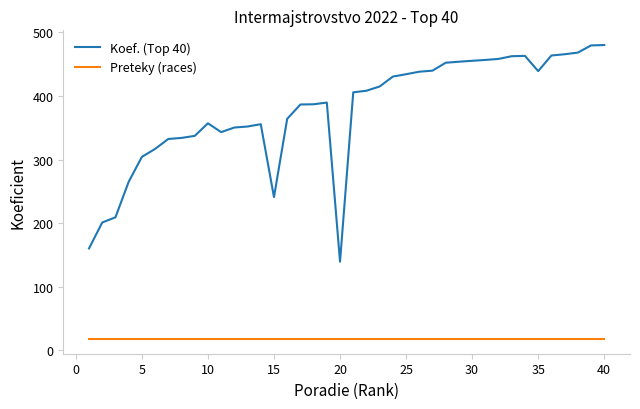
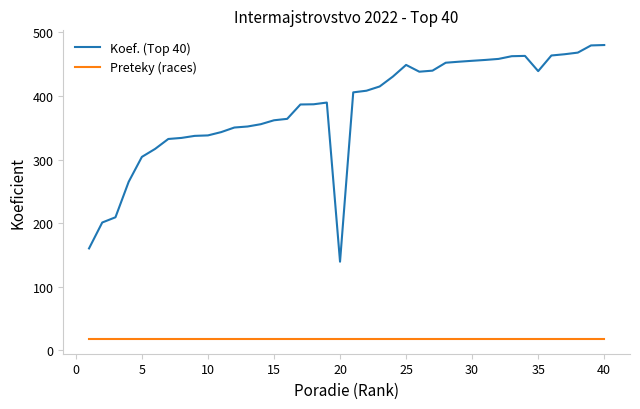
  {
    "Koef. (Top 40)": {
      "5": 300,
-     "10": 360,
-     "15": 240,
+     "10": 340,
+     "15": 360,
      "20": 140,
-     "25": 430,
+     "25": 450,
      "30": 460,
      "35": 440,
      "40": 480
    },
    "Preteky (races)": {
      "5": 20,
      "10": 20,
      "15": 20,
      "20": 20,
      "25": 20,
      "30": 20,
      "35": 20,
      "40": 20
    }
  }
